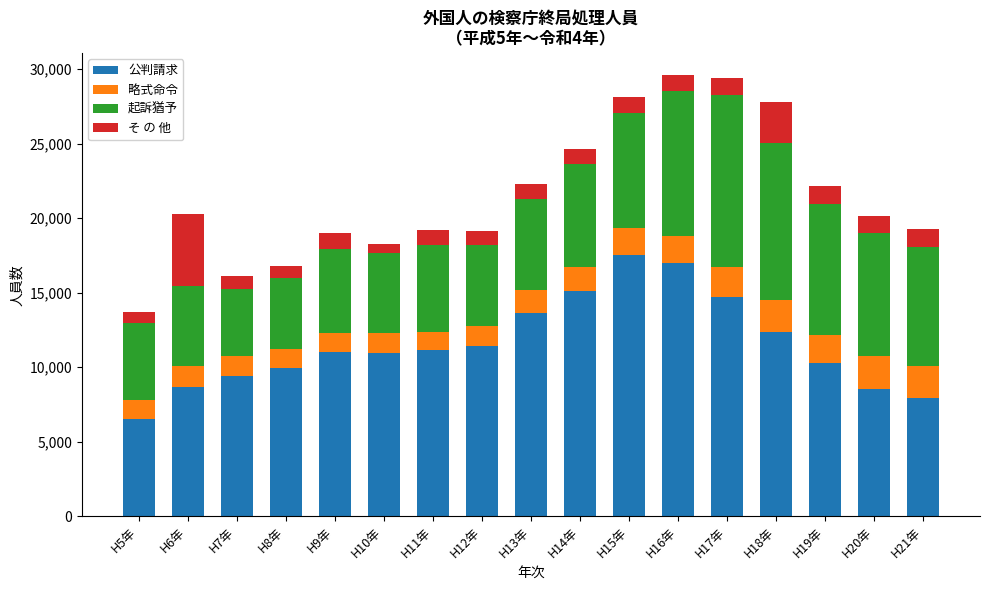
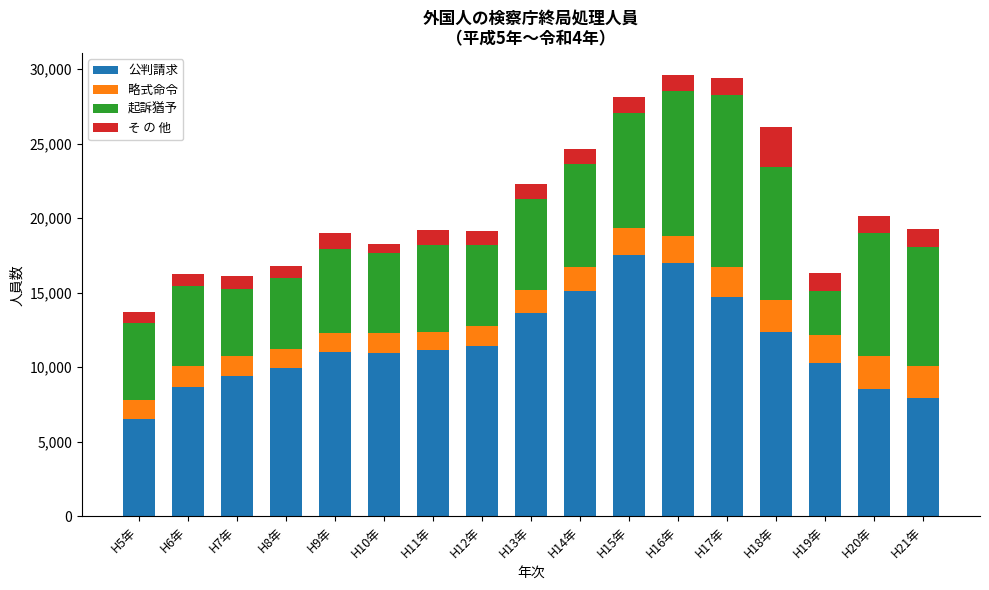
  {
    "公判請求": {
      "H5年": "6,500",
      "H6年": "8,700",
      "H7年": "9,400",
      "H8年": "9,900",
      "H9年": "11,000",
      "H10年": "11,000",
      "H11年": "11,100",
      "H12年": "11,400",
      "H13年": "13,700",
      "H14年": "15,100",
      "H15年": "17,500",
      "H16年": "17,000",
      "H17年": "14,700",
      "H18年": "12,400",
      "H19年": "10,300",
      "H20年": "8,500",
      "H21年": "7,900"
    },
    "略式命令": {
      "H5年": "1,200",
      "H6年": "1,300",
      "H7年": "1,300",
      "H8年": "1,300",
      "H9年": "1,300",
      "H10年": "1,300",
      "H11年": "1,200",
      "H12年": "1,300",
      "H13年": "1,500",
      "H14年": "1,700",
      "H15年": "1,800",
      "H16年": "1,800",
      "H17年": "2,000",
      "H18年": "2,100",
      "H19年": "1,900",
      "H20年": "2,200",
      "H21年": "2,200"
    },
    "起訴猶予": {
      "H5年": "5,200",
      "H6年": "5,400",
      "H7年": "4,500",
      "H8年": "4,700",
      "H9年": "5,700",
      "H10年": "5,400",
      "H11年": "5,800",
      "H12年": "5,500",
      "H13年": "6,100",
      "H14年": "6,900",
      "H15年": "7,700",
      "H16年": "9,700",
      "H17年": "11,500",
-     "H18年": "10,600",
-     "H19年": "8,800",
+     "H18年": "8,900",
+     "H19年": "3,000",
      "H20年": "8,200",
      "H21年": "8,000"
    },
    "そ の 他": {
      "H5年": "800",
-     "H6年": "4,900",
+     "H6年": "800",
      "H7年": "900",
      "H8年": "800",
      "H9年": "1,000",
      "H10年": "600",
      "H11年": "1,000",
      "H12年": "900",
      "H13年": "1,000",
      "H14年": "1,000",
      "H15年": "1,100",
      "H16年": "1,100",
      "H17年": "1,100",
      "H18年": "2,700",
      "H19年": "1,200",
      "H20年": "1,100",
      "H21年": "1,300"
    }
  }
